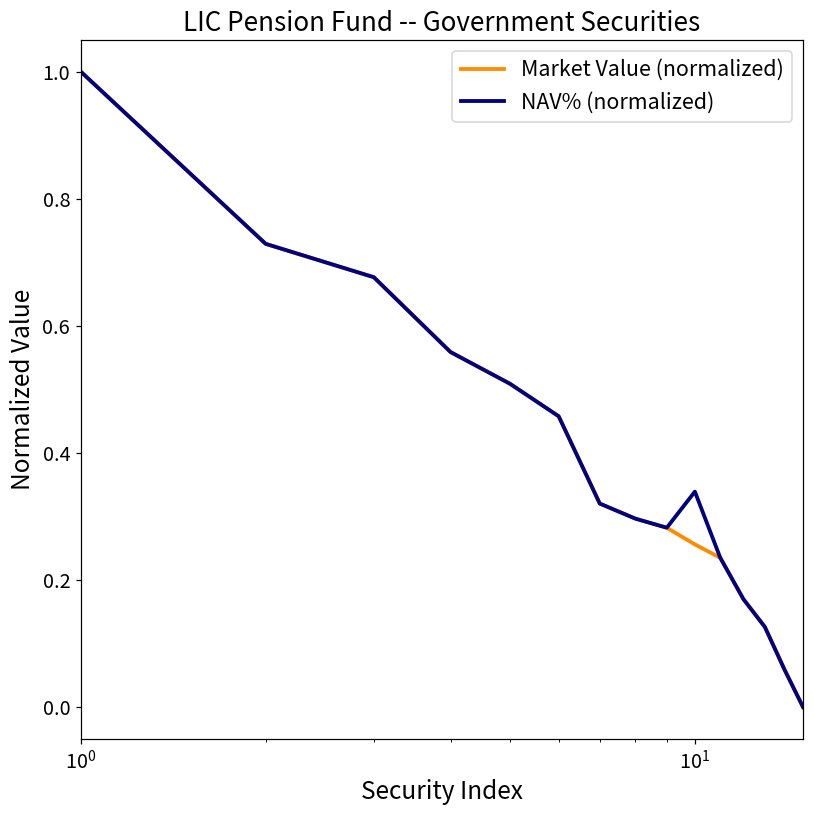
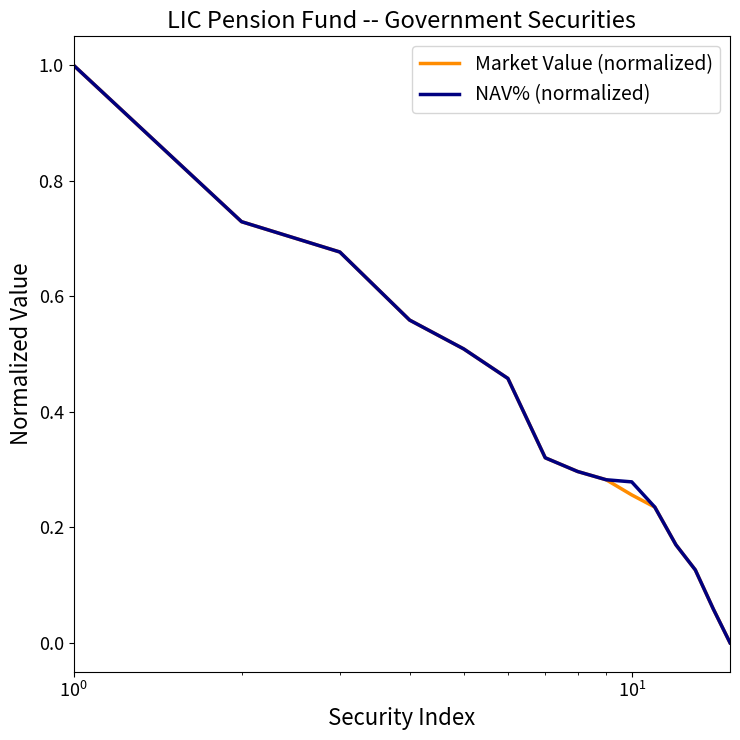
  {
    "Market Value (normalized)": {
      "10^1": 0.26
    },
    "NAV% (normalized)": {
-     "10^1": 0.34
+     "10^1": 0.28
    }
  }
